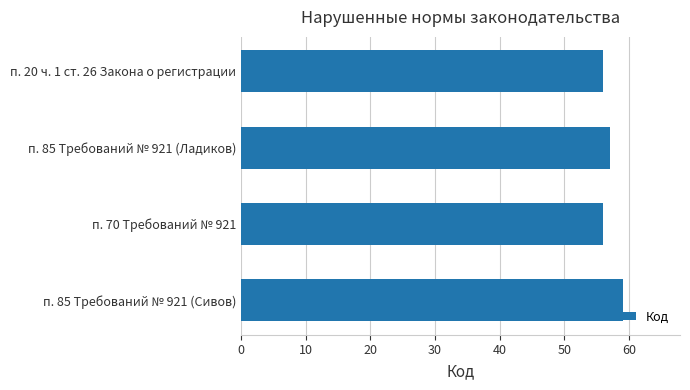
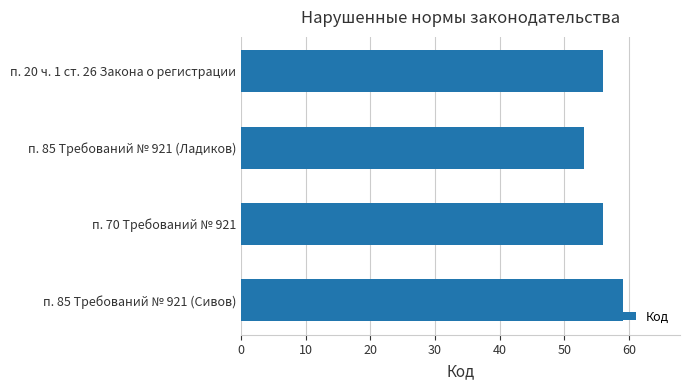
  {
    "п. 20 ч. 1 ст. 26 Закона о регистрации": 56,
-   "п. 85 Требований № 921 (Ладиков)": 57,
+   "п. 85 Требований № 921 (Ладиков)": 53,
    "п. 70 Требований № 921": 56,
    "п. 85 Требований № 921 (Сивов)": 59
  }
